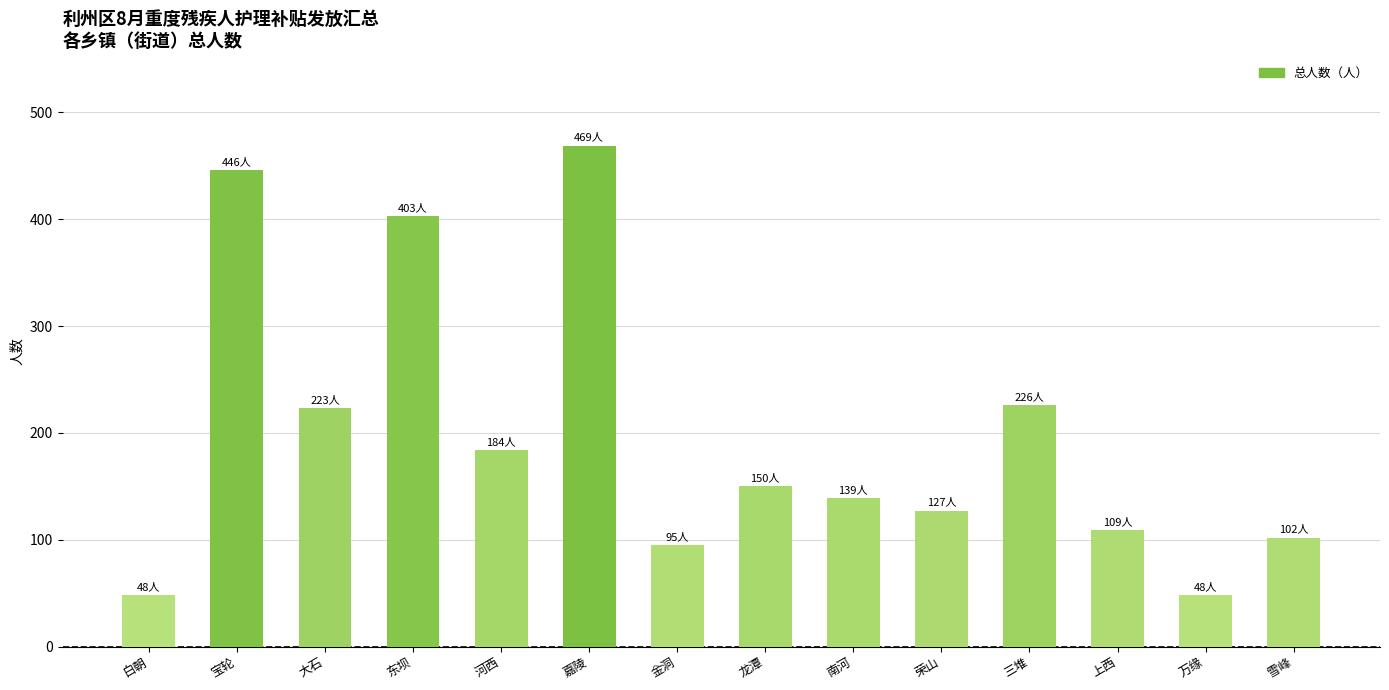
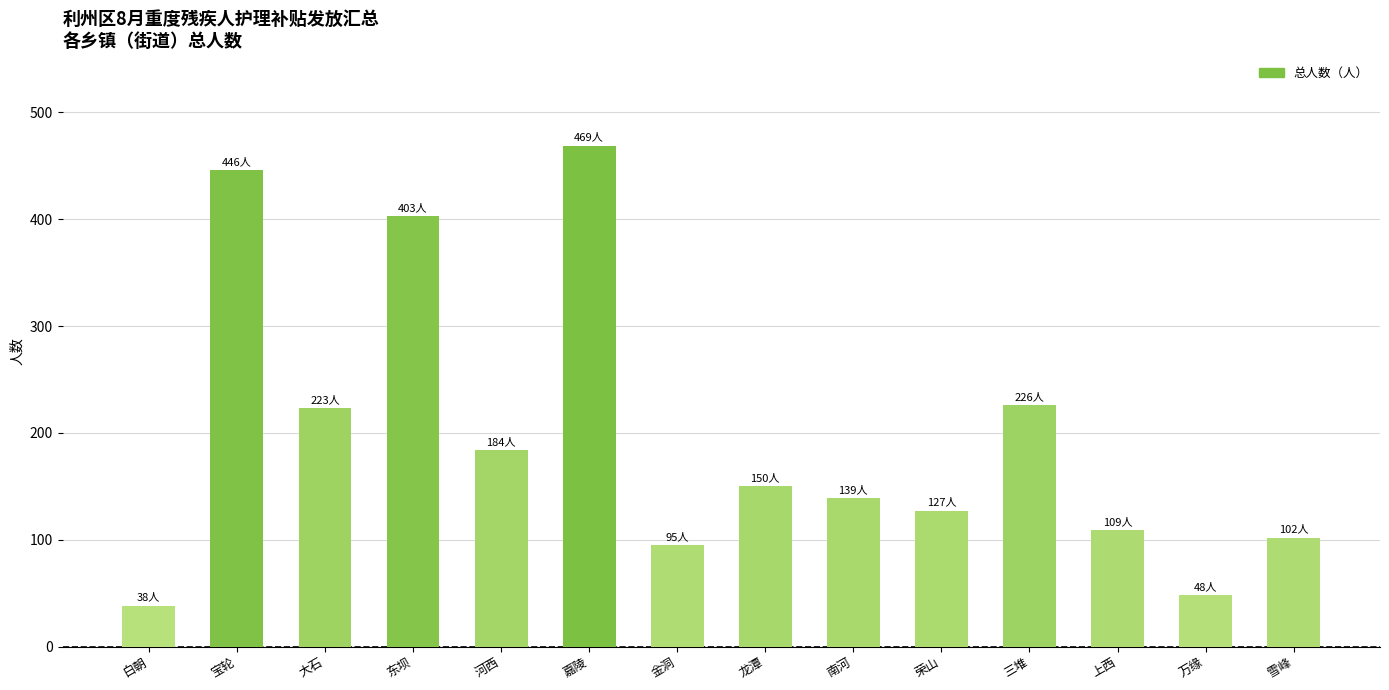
  {
-   "白朝": "48人",
+   "白朝": "38人",
    "宝轮": "446人",
    "大石": "223人",
    "东坝": "403人",
    "河西": "184人",
    "嘉陵": "469人",
    "金洞": "95人",
    "龙潭": "150人",
    "南河": "139人",
    "荣山": "127人",
    "三堆": "226人",
    "上西": "109人",
    "万缘": "48人",
    "雪峰": "102人"
  }
